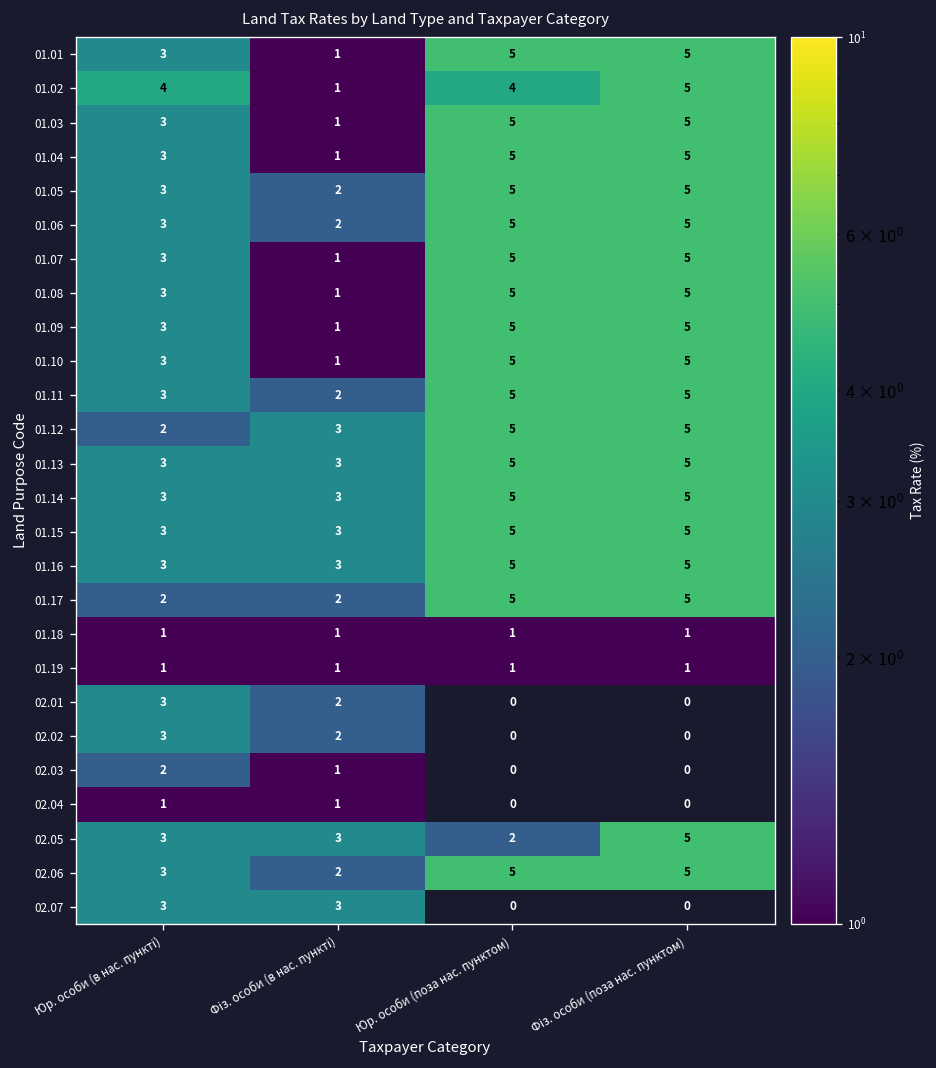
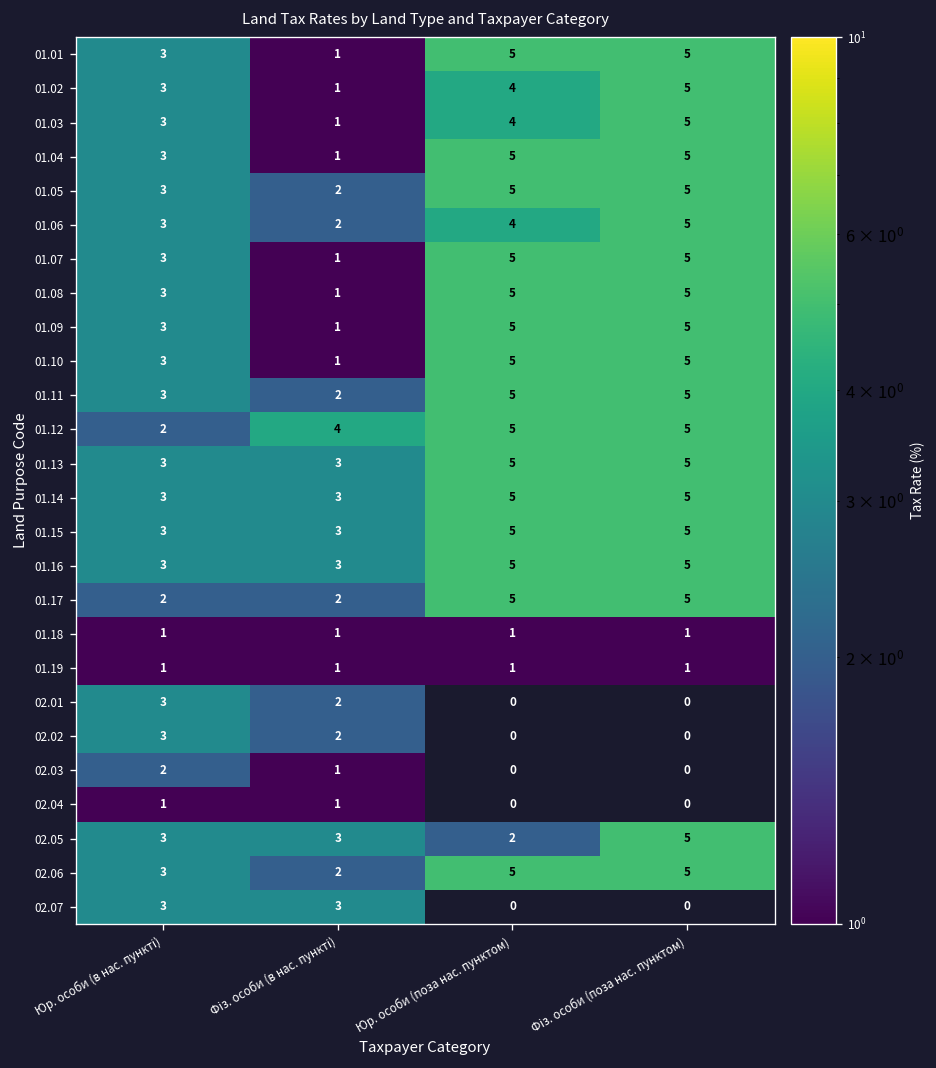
  {
    "01.01": {
      "Юр. особи (в нас. пункті)": 3,
      "Фіз. особи (в нас. пункті)": 1,
      "Юр. особи (поза нас. пунктом)": 5,
      "Фіз. особи (поза нас. пунктом)": 5
    },
    "01.02": {
-     "Юр. особи (в нас. пункті)": 4,
+     "Юр. особи (в нас. пункті)": 3,
      "Фіз. особи (в нас. пункті)": 1,
      "Юр. особи (поза нас. пунктом)": 4,
      "Фіз. особи (поза нас. пунктом)": 5
    },
    "01.03": {
      "Юр. особи (в нас. пункті)": 3,
      "Фіз. особи (в нас. пункті)": 1,
-     "Юр. особи (поза нас. пунктом)": 5,
+     "Юр. особи (поза нас. пунктом)": 4,
      "Фіз. особи (поза нас. пунктом)": 5
    },
    "01.04": {
      "Юр. особи (в нас. пункті)": 3,
      "Фіз. особи (в нас. пункті)": 1,
      "Юр. особи (поза нас. пунктом)": 5,
      "Фіз. особи (поза нас. пунктом)": 5
    },
    "01.05": {
      "Юр. особи (в нас. пункті)": 3,
      "Фіз. особи (в нас. пункті)": 2,
      "Юр. особи (поза нас. пунктом)": 5,
      "Фіз. особи (поза нас. пунктом)": 5
    },
    "01.06": {
      "Юр. особи (в нас. пункті)": 3,
      "Фіз. особи (в нас. пункті)": 2,
-     "Юр. особи (поза нас. пунктом)": 5,
+     "Юр. особи (поза нас. пунктом)": 4,
      "Фіз. особи (поза нас. пунктом)": 5
    },
    "01.07": {
      "Юр. особи (в нас. пункті)": 3,
      "Фіз. особи (в нас. пункті)": 1,
      "Юр. особи (поза нас. пунктом)": 5,
      "Фіз. особи (поза нас. пунктом)": 5
    },
    "01.08": {
      "Юр. особи (в нас. пункті)": 3,
      "Фіз. особи (в нас. пункті)": 1,
      "Юр. особи (поза нас. пунктом)": 5,
      "Фіз. особи (поза нас. пунктом)": 5
    },
    "01.09": {
      "Юр. особи (в нас. пункті)": 3,
      "Фіз. особи (в нас. пункті)": 1,
      "Юр. особи (поза нас. пунктом)": 5,
      "Фіз. особи (поза нас. пунктом)": 5
    },
    "01.10": {
      "Юр. особи (в нас. пункті)": 3,
      "Фіз. особи (в нас. пункті)": 1,
      "Юр. особи (поза нас. пунктом)": 5,
      "Фіз. особи (поза нас. пунктом)": 5
    },
    "01.11": {
      "Юр. особи (в нас. пункті)": 3,
      "Фіз. особи (в нас. пункті)": 2,
      "Юр. особи (поза нас. пунктом)": 5,
      "Фіз. особи (поза нас. пунктом)": 5
    },
    "01.12": {
      "Юр. особи (в нас. пункті)": 2,
-     "Фіз. особи (в нас. пункті)": 3,
+     "Фіз. особи (в нас. пункті)": 4,
      "Юр. особи (поза нас. пунктом)": 5,
      "Фіз. особи (поза нас. пунктом)": 5
    },
    "01.13": {
      "Юр. особи (в нас. пункті)": 3,
      "Фіз. особи (в нас. пункті)": 3,
      "Юр. особи (поза нас. пунктом)": 5,
      "Фіз. особи (поза нас. пунктом)": 5
    },
    "01.14": {
      "Юр. особи (в нас. пункті)": 3,
      "Фіз. особи (в нас. пункті)": 3,
      "Юр. особи (поза нас. пунктом)": 5,
      "Фіз. особи (поза нас. пунктом)": 5
    },
    "01.15": {
      "Юр. особи (в нас. пункті)": 3,
      "Фіз. особи (в нас. пункті)": 3,
      "Юр. особи (поза нас. пунктом)": 5,
      "Фіз. особи (поза нас. пунктом)": 5
    },
    "01.16": {
      "Юр. особи (в нас. пункті)": 3,
      "Фіз. особи (в нас. пункті)": 3,
      "Юр. особи (поза нас. пунктом)": 5,
      "Фіз. особи (поза нас. пунктом)": 5
    },
    "01.17": {
      "Юр. особи (в нас. пункті)": 2,
      "Фіз. особи (в нас. пункті)": 2,
      "Юр. особи (поза нас. пунктом)": 5,
      "Фіз. особи (поза нас. пунктом)": 5
    },
    "01.18": {
      "Юр. особи (в нас. пункті)": 1,
      "Фіз. особи (в нас. пункті)": 1,
      "Юр. особи (поза нас. пунктом)": 1,
      "Фіз. особи (поза нас. пунктом)": 1
    },
    "01.19": {
      "Юр. особи (в нас. пункті)": 1,
      "Фіз. особи (в нас. пункті)": 1,
      "Юр. особи (поза нас. пунктом)": 1,
      "Фіз. особи (поза нас. пунктом)": 1
    },
    "02.01": {
      "Юр. особи (в нас. пункті)": 3,
      "Фіз. особи (в нас. пункті)": 2
    },
    "02.02": {
      "Юр. особи (в нас. пункті)": 3,
      "Фіз. особи (в нас. пункті)": 2
    },
    "02.03": {
      "Юр. особи (в нас. пункті)": 2,
      "Фіз. особи (в нас. пункті)": 1
    },
    "02.04": {
      "Юр. особи (в нас. пункті)": 1,
      "Фіз. особи (в нас. пункті)": 1
    },
    "02.05": {
      "Юр. особи (в нас. пункті)": 3,
      "Фіз. особи (в нас. пункті)": 3,
      "Юр. особи (поза нас. пунктом)": 2,
      "Фіз. особи (поза нас. пунктом)": 5
    },
    "02.06": {
      "Юр. особи (в нас. пункті)": 3,
      "Фіз. особи (в нас. пункті)": 2,
      "Юр. особи (поза нас. пунктом)": 5,
      "Фіз. особи (поза нас. пунктом)": 5
    },
    "02.07": {
      "Юр. особи (в нас. пункті)": 3,
      "Фіз. особи (в нас. пункті)": 3
    }
  }
